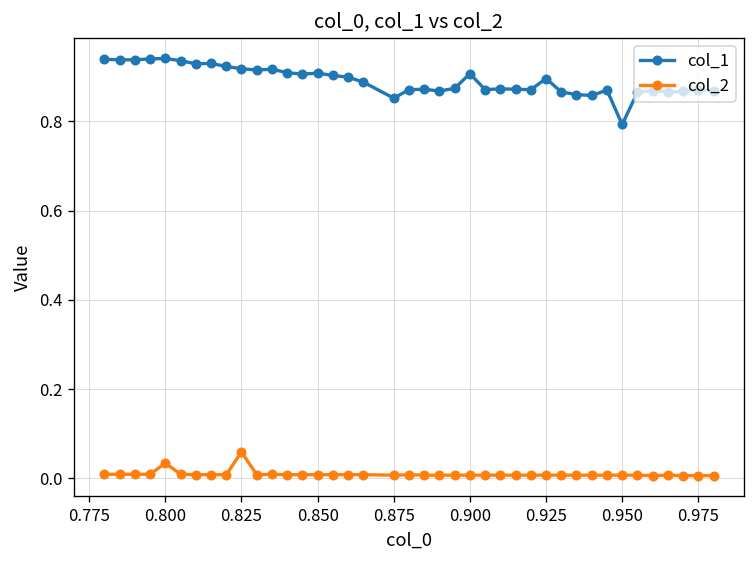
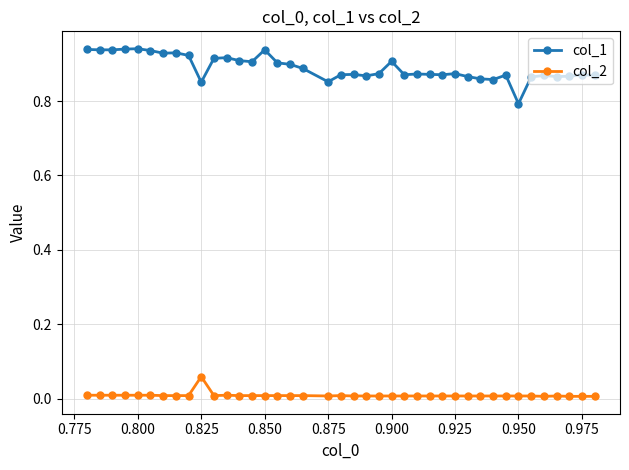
  {
    "col_1": {
      "0.800": 0.94,
-     "0.825": 0.92,
-     "0.850": 0.91,
+     "0.825": 0.85,
+     "0.850": 0.94,
      "0.875": 0.85,
      "0.900": 0.91,
-     "0.925": 0.90,
+     "0.925": 0.87,
      "0.950": 0.79
    },
    "col_2": {
-     "0.800": 0.03,
+     "0.800": 0.01,
      "0.825": 0.06,
      "0.850": 0.01,
      "0.875": 0.01,
      "0.900": 0.01,
      "0.925": 0.01,
      "0.950": 0.01,
      "0.975": 0.01
    }
  }
